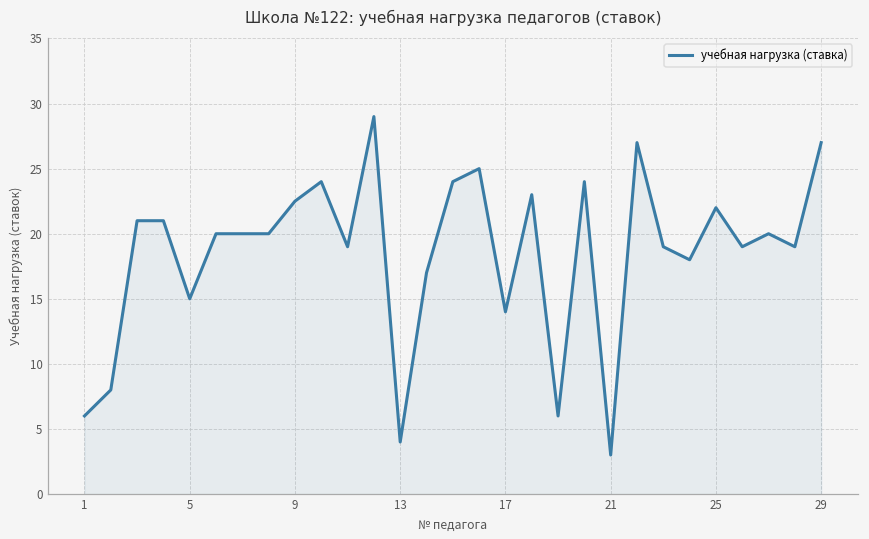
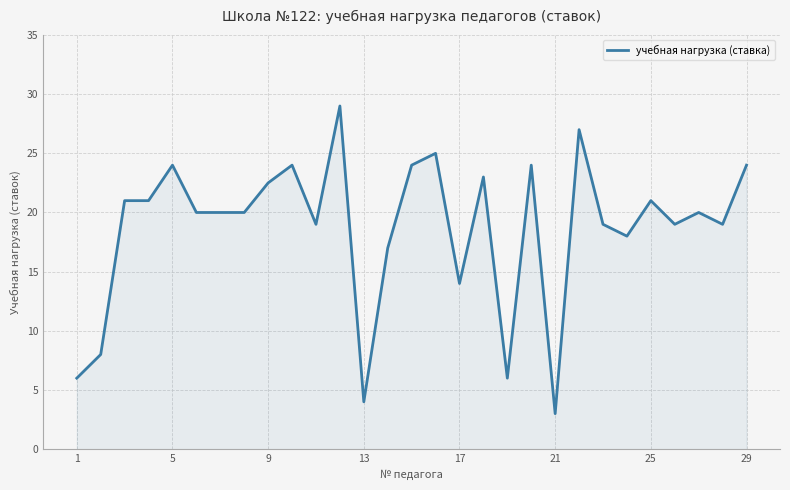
  {
    "1": 6,
-   "5": 15,
+   "5": 24,
    "9": 22.5,
    "13": 4,
    "17": 14,
    "21": 3,
-   "25": 22,
-   "29": 27
+   "25": 21,
+   "29": 24
  }
